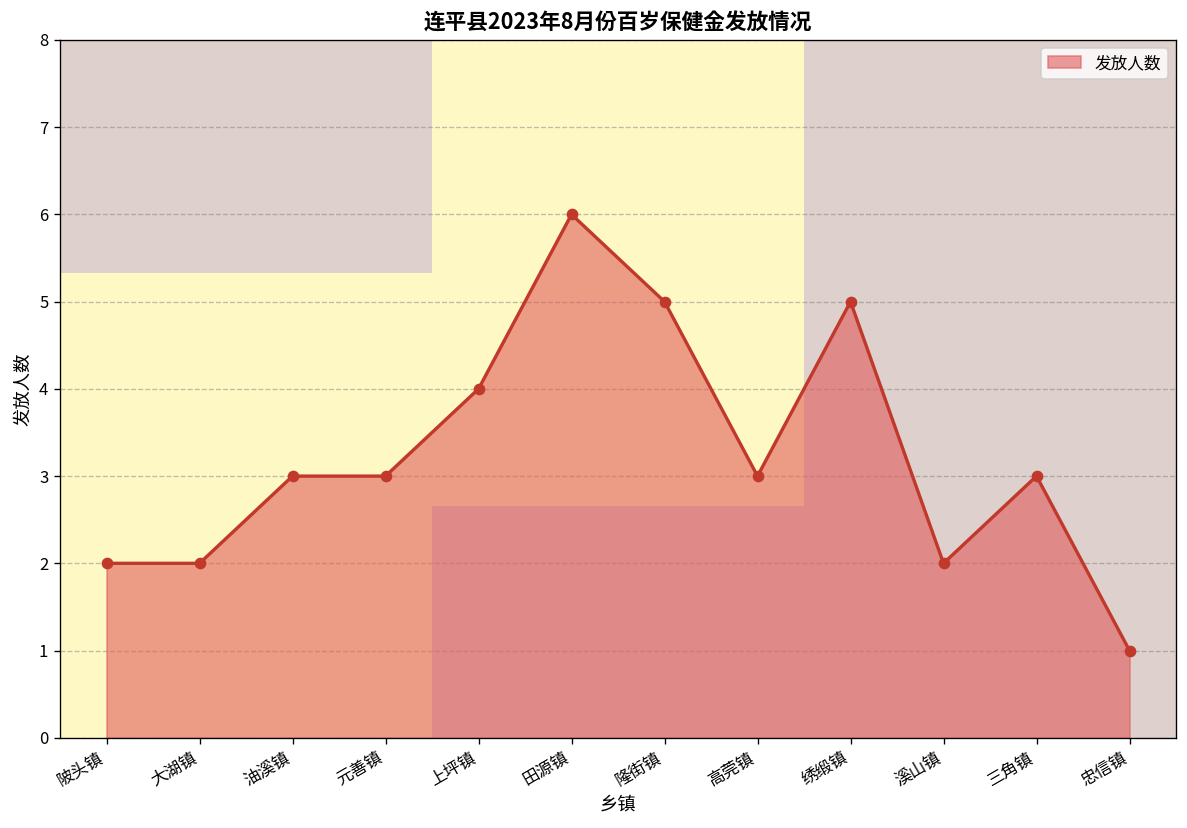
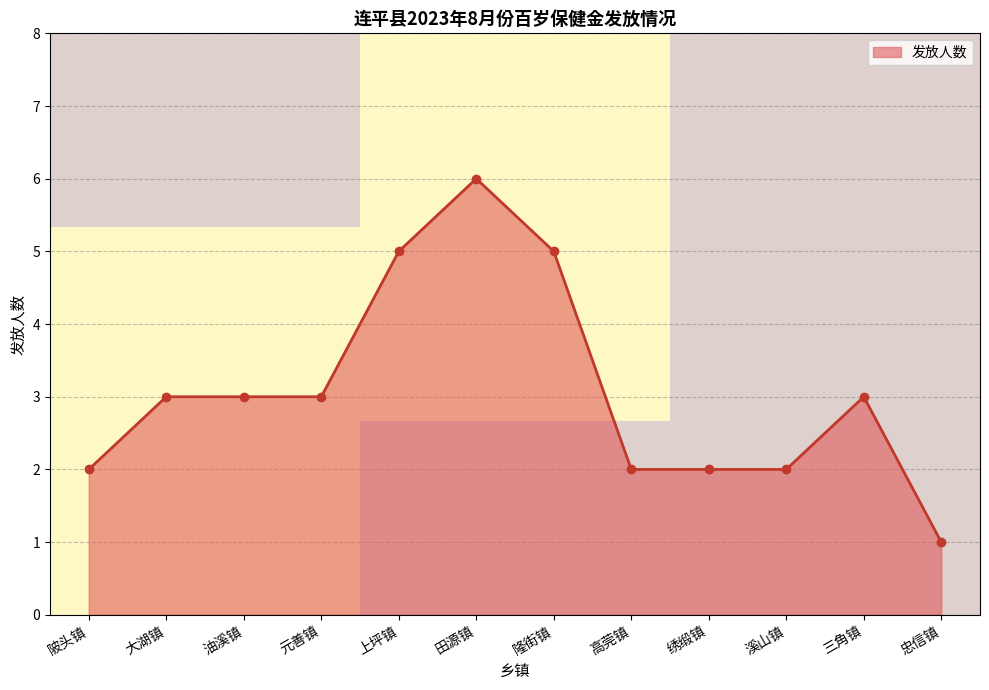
  {
    "陂头镇": 2,
-   "大湖镇": 2,
+   "大湖镇": 3,
    "油溪镇": 3,
    "元善镇": 3,
-   "上坪镇": 4,
+   "上坪镇": 5,
    "田源镇": 6,
    "隆街镇": 5,
-   "高莞镇": 3,
-   "绣缎镇": 5,
+   "高莞镇": 2,
+   "绣缎镇": 2,
    "溪山镇": 2,
    "三角镇": 3,
    "忠信镇": 1
  }
